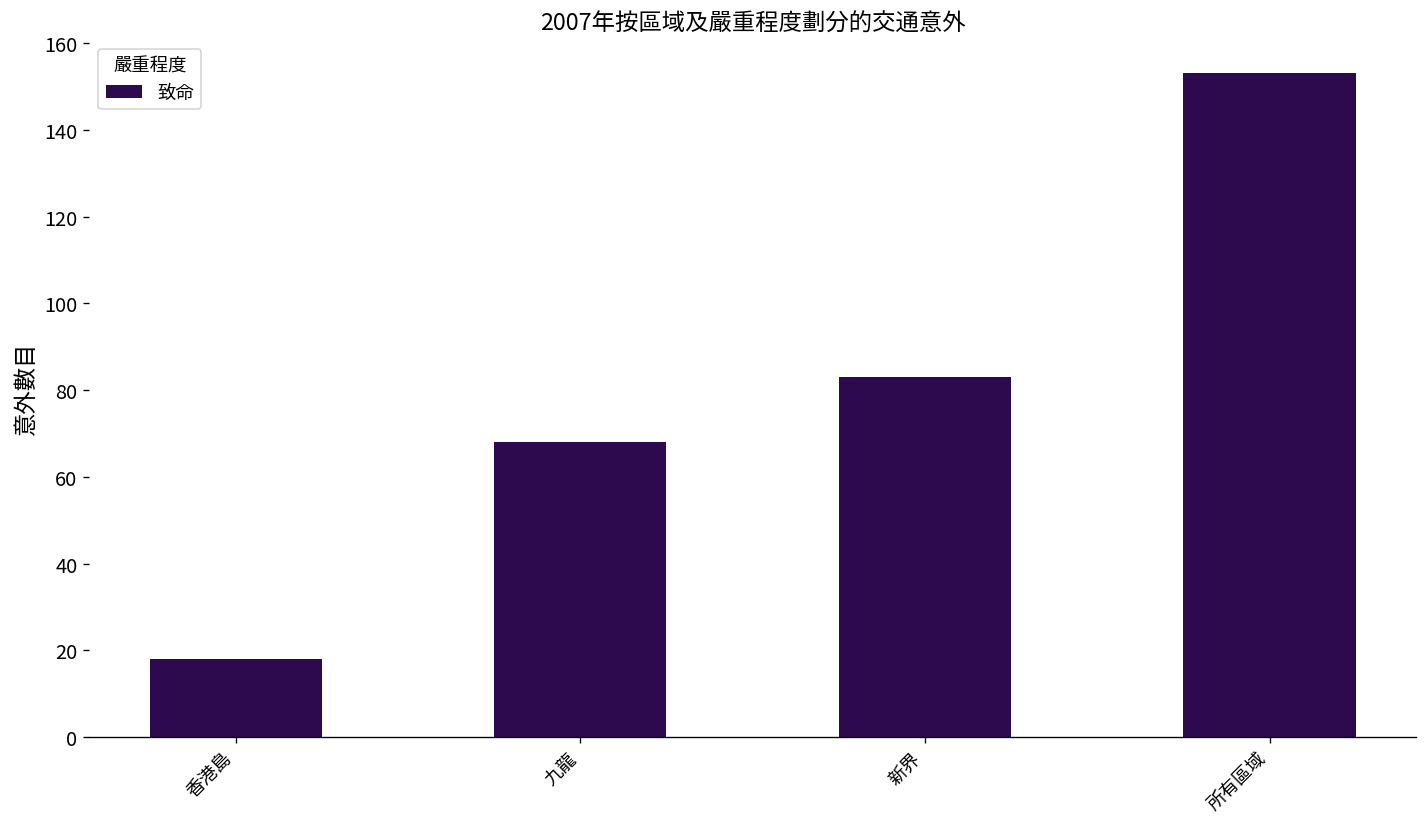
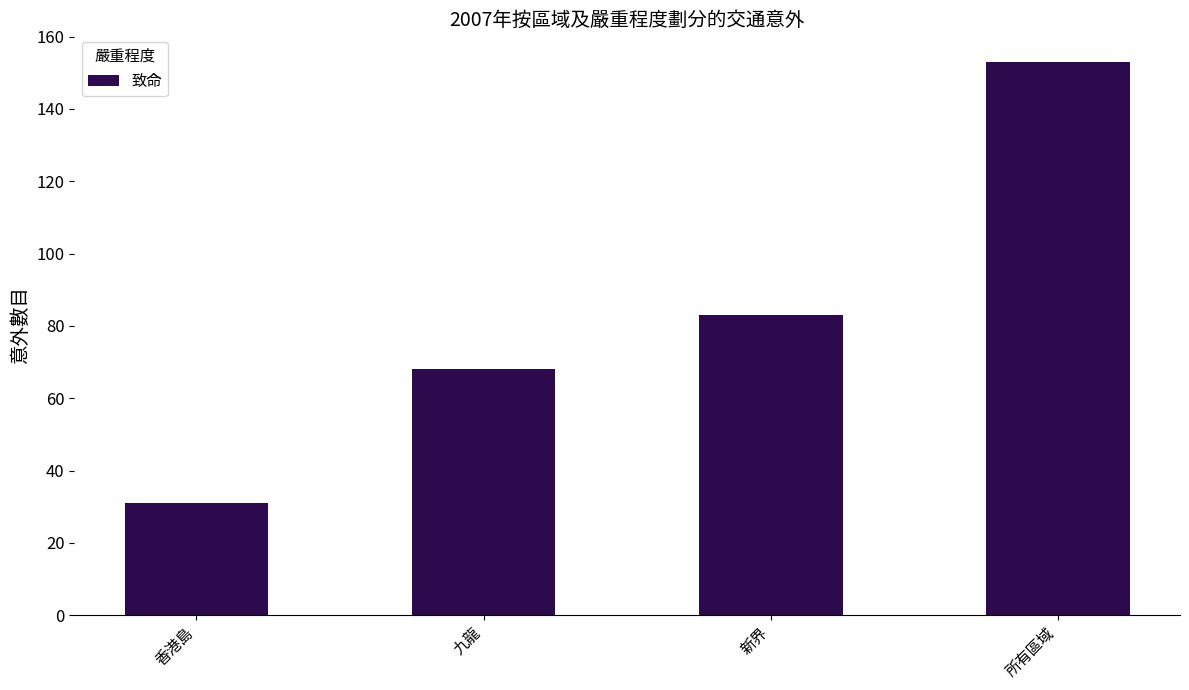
  {
-   "香港島": 18,
+   "香港島": 31,
    "九龍": 68,
    "新界": 83,
    "所有區域": 153
  }
